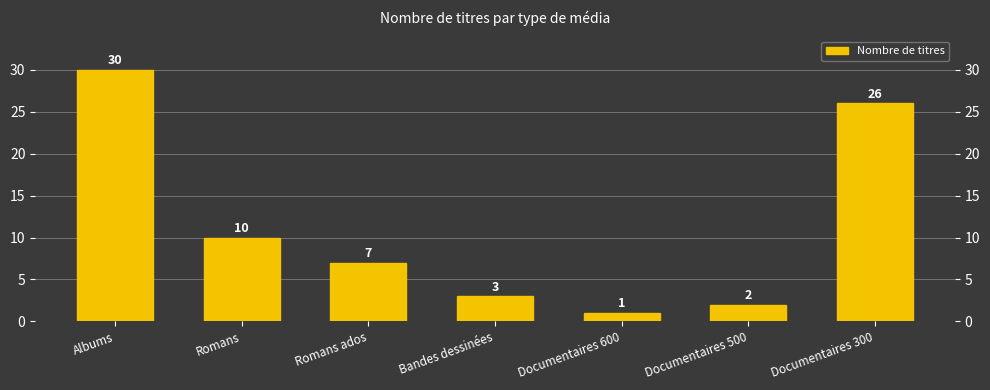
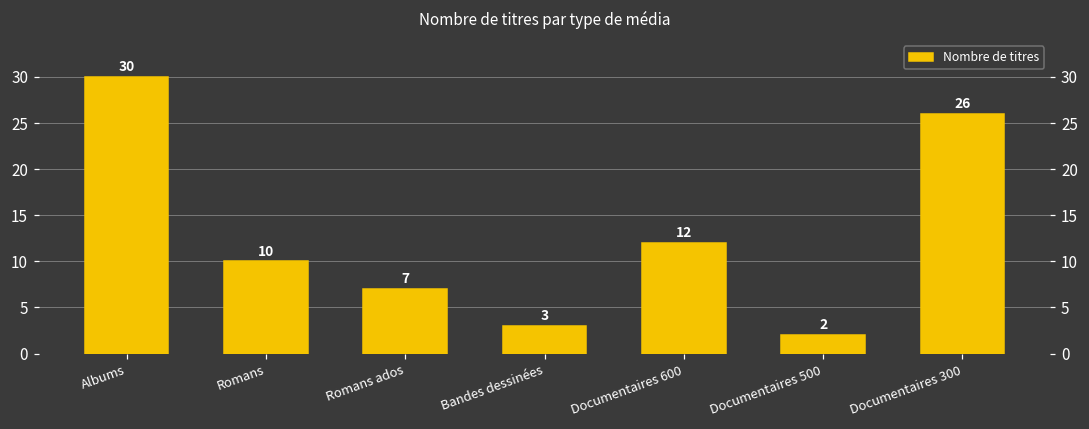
  {
    "Albums": 30,
    "Romans": 10,
    "Romans ados": 7,
    "Bandes dessinées": 3,
-   "Documentaires 600": 1,
+   "Documentaires 600": 12,
    "Documentaires 500": 2,
    "Documentaires 300": 26
  }
